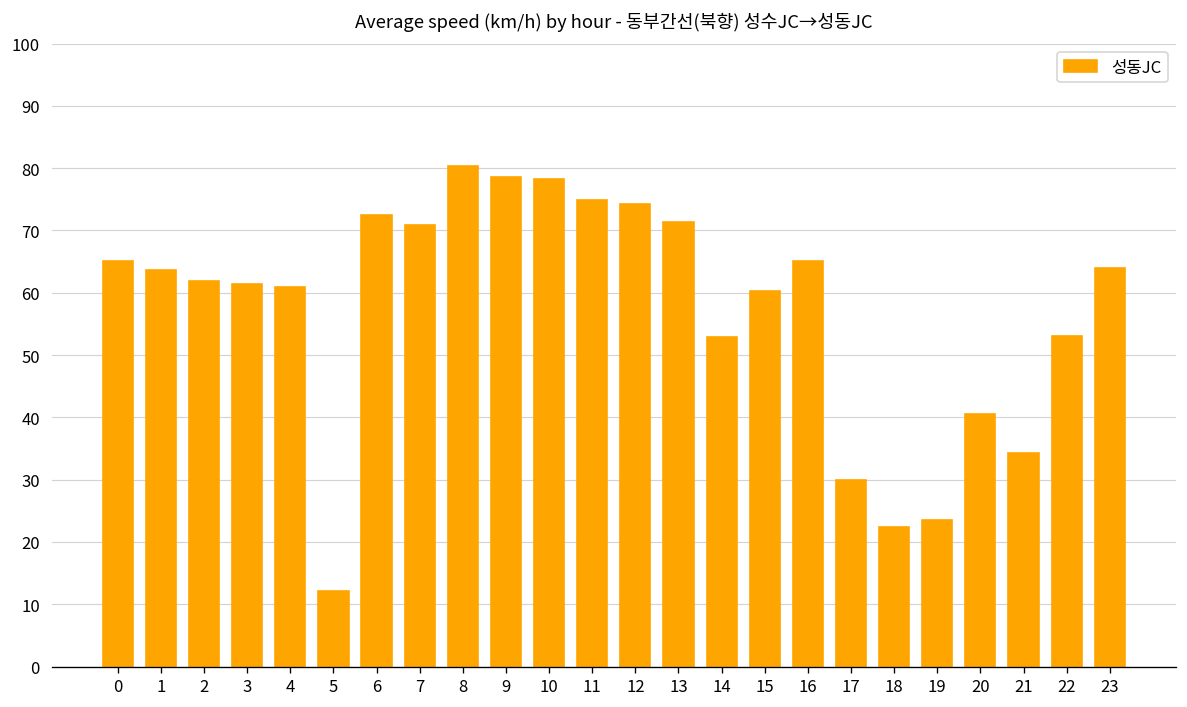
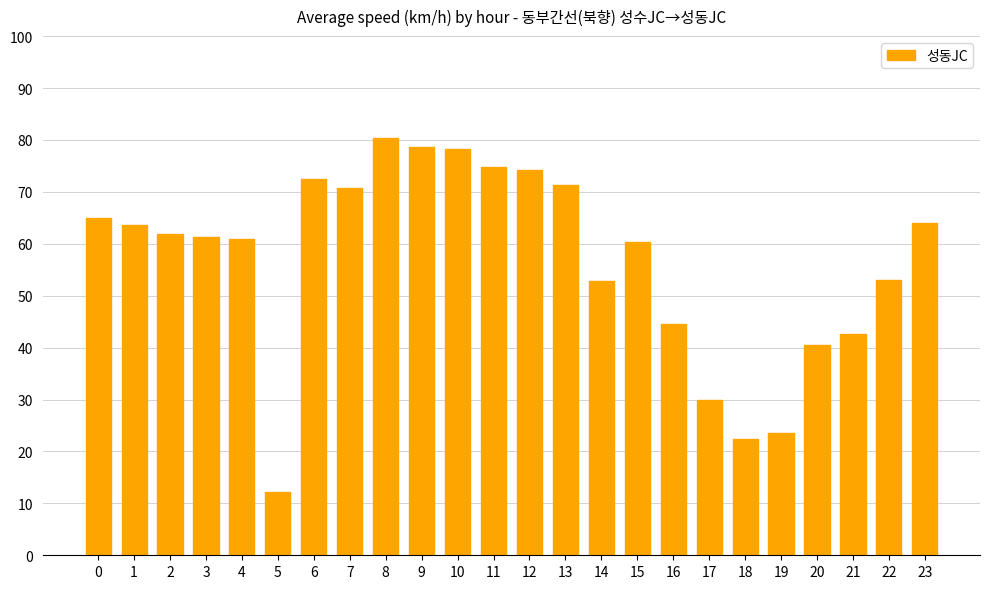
  {
    "0": 65,
    "1": 64,
    "2": 62,
    "3": 61,
    "4": 61,
    "5": 12,
    "6": 73,
    "7": 71,
    "8": 80,
    "9": 79,
    "10": 78,
    "11": 75,
    "12": 74,
    "13": 71,
    "14": 53,
    "15": 60,
-   "16": 65,
+   "16": 44,
    "17": 30,
    "18": 22,
    "19": 24,
    "20": 40,
-   "21": 34,
+   "21": 43,
    "22": 53,
    "23": 64
  }
